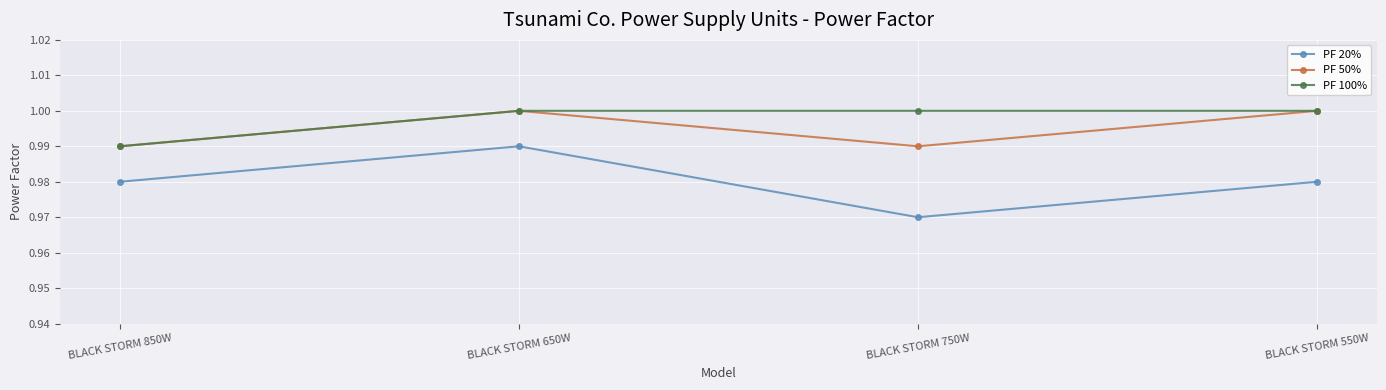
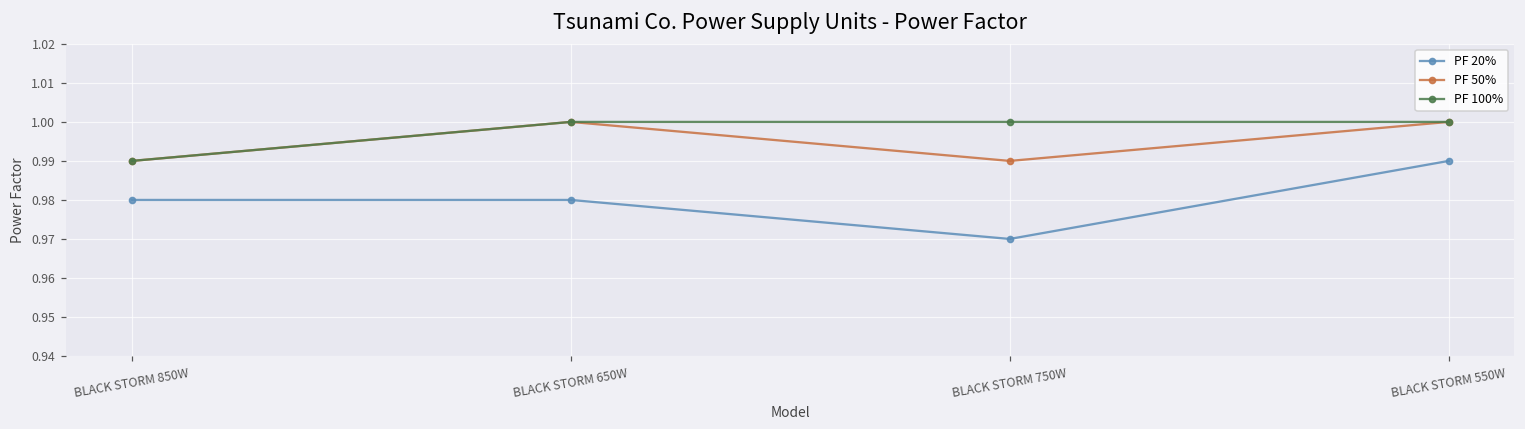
  {
    "PF 20%": {
      "BLACK STORM 850W": 0.98,
-     "BLACK STORM 650W": 0.99,
+     "BLACK STORM 650W": 0.98,
      "BLACK STORM 750W": 0.97,
-     "BLACK STORM 550W": 0.98
+     "BLACK STORM 550W": 0.99
    },
    "PF 50%": {
      "BLACK STORM 750W": 0.99
    },
    "PF 100%": {
      "BLACK STORM 750W": 1.00
    }
  }
